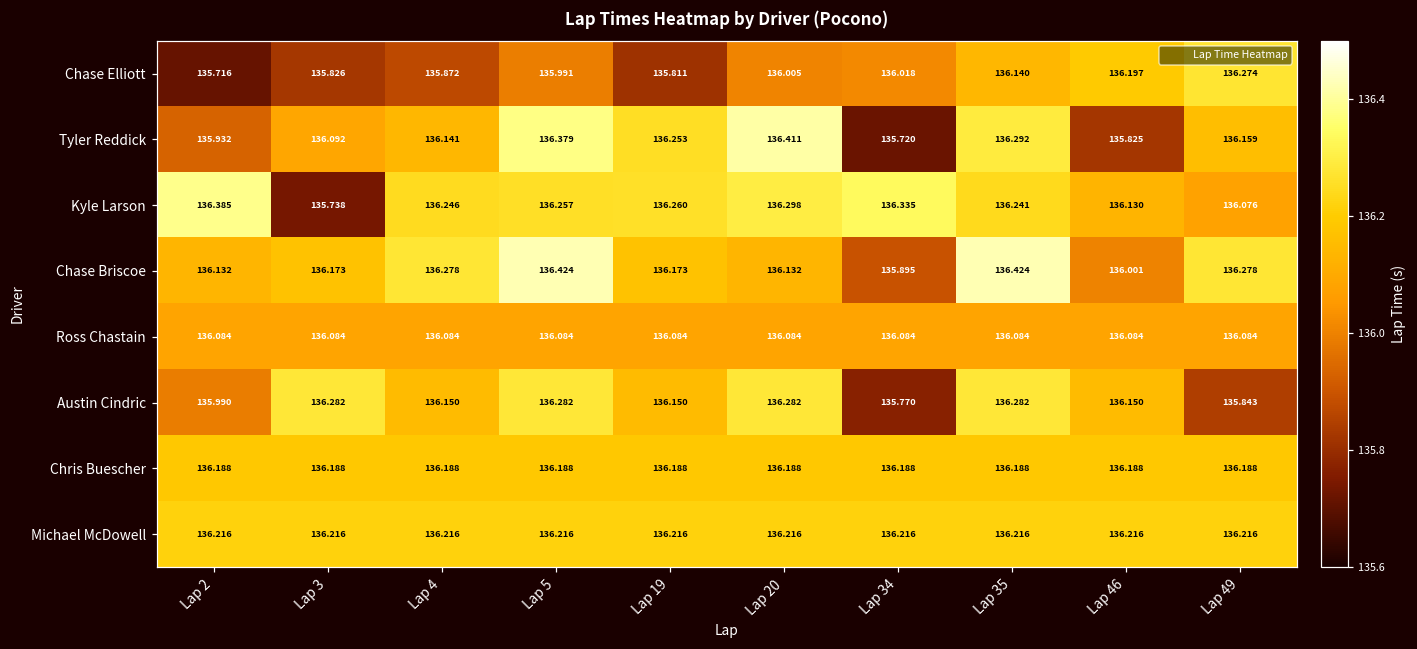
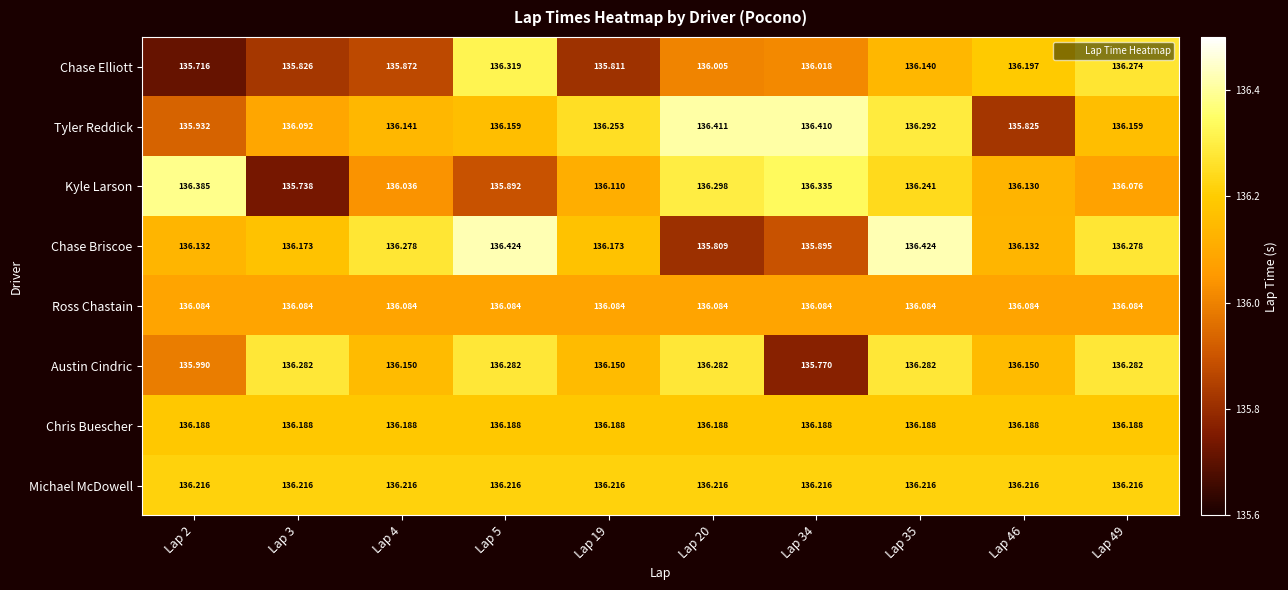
  {
    "Chase Elliott": {
      "Lap 2": 135.716,
      "Lap 3": 135.826,
      "Lap 4": 135.872,
-     "Lap 5": 135.991,
+     "Lap 5": 136.319,
      "Lap 19": 135.811,
      "Lap 20": 136.005,
      "Lap 34": 136.018,
      "Lap 35": 136.140,
      "Lap 46": 136.197,
      "Lap 49": 136.274
    },
    "Tyler Reddick": {
      "Lap 2": 135.932,
      "Lap 3": 136.092,
      "Lap 4": 136.141,
-     "Lap 5": 136.379,
+     "Lap 5": 136.159,
      "Lap 19": 136.253,
      "Lap 20": 136.411,
-     "Lap 34": 135.720,
+     "Lap 34": 136.410,
      "Lap 35": 136.292,
      "Lap 46": 135.825,
      "Lap 49": 136.159
    },
    "Kyle Larson": {
      "Lap 2": 136.385,
      "Lap 3": 135.738,
-     "Lap 4": 136.246,
-     "Lap 5": 136.257,
-     "Lap 19": 136.260,
+     "Lap 4": 136.036,
+     "Lap 5": 135.892,
+     "Lap 19": 136.110,
      "Lap 20": 136.298,
      "Lap 34": 136.335,
      "Lap 35": 136.241,
      "Lap 46": 136.130,
      "Lap 49": 136.076
    },
    "Chase Briscoe": {
      "Lap 2": 136.132,
      "Lap 3": 136.173,
      "Lap 4": 136.278,
      "Lap 5": 136.424,
      "Lap 19": 136.173,
-     "Lap 20": 136.132,
+     "Lap 20": 135.809,
      "Lap 34": 135.895,
      "Lap 35": 136.424,
-     "Lap 46": 136.001,
+     "Lap 46": 136.132,
      "Lap 49": 136.278
    },
    "Ross Chastain": {
      "Lap 2": 136.084,
      "Lap 3": 136.084,
      "Lap 4": 136.084,
      "Lap 5": 136.084,
      "Lap 19": 136.084,
      "Lap 20": 136.084,
      "Lap 34": 136.084,
      "Lap 35": 136.084,
      "Lap 46": 136.084,
      "Lap 49": 136.084
    },
    "Austin Cindric": {
      "Lap 2": 135.990,
      "Lap 3": 136.282,
      "Lap 4": 136.150,
      "Lap 5": 136.282,
      "Lap 19": 136.150,
      "Lap 20": 136.282,
      "Lap 34": 135.770,
      "Lap 35": 136.282,
      "Lap 46": 136.150,
-     "Lap 49": 135.843
+     "Lap 49": 136.282
    },
    "Chris Buescher": {
      "Lap 2": 136.188,
      "Lap 3": 136.188,
      "Lap 4": 136.188,
      "Lap 5": 136.188,
      "Lap 19": 136.188,
      "Lap 20": 136.188,
      "Lap 34": 136.188,
      "Lap 35": 136.188,
      "Lap 46": 136.188,
      "Lap 49": 136.188
    },
    "Michael McDowell": {
      "Lap 2": 136.216,
      "Lap 3": 136.216,
      "Lap 4": 136.216,
      "Lap 5": 136.216,
      "Lap 19": 136.216,
      "Lap 20": 136.216,
      "Lap 34": 136.216,
      "Lap 35": 136.216,
      "Lap 46": 136.216,
      "Lap 49": 136.216
    }
  }
